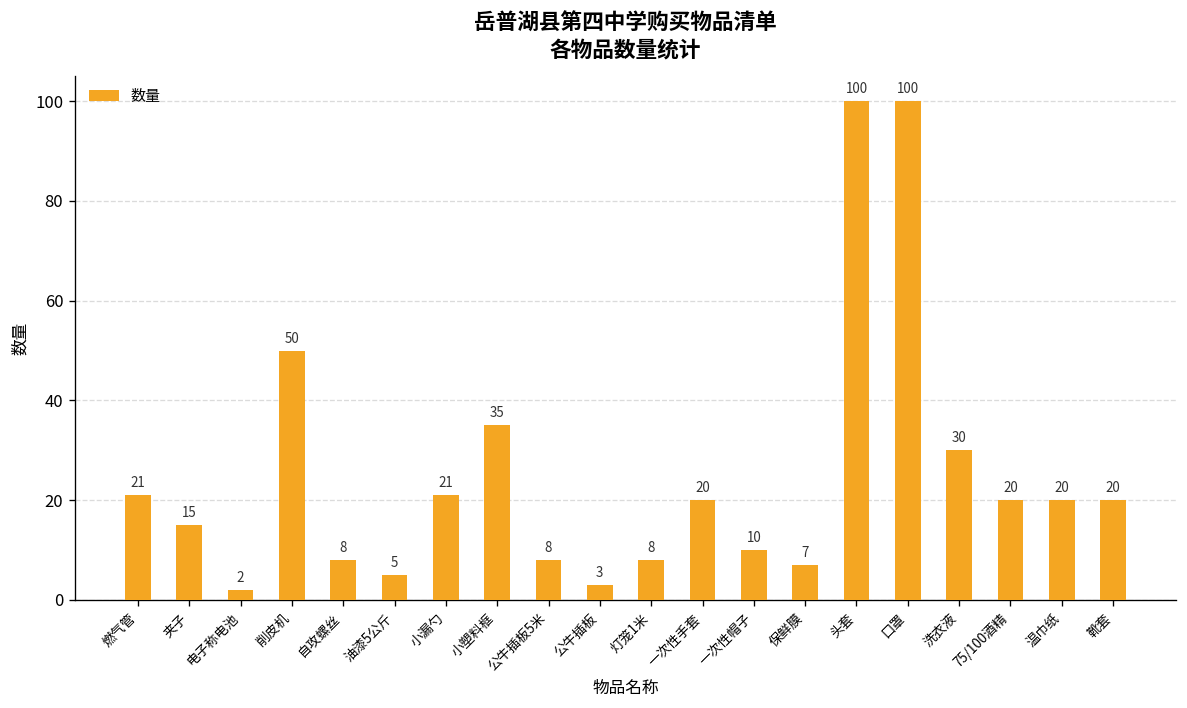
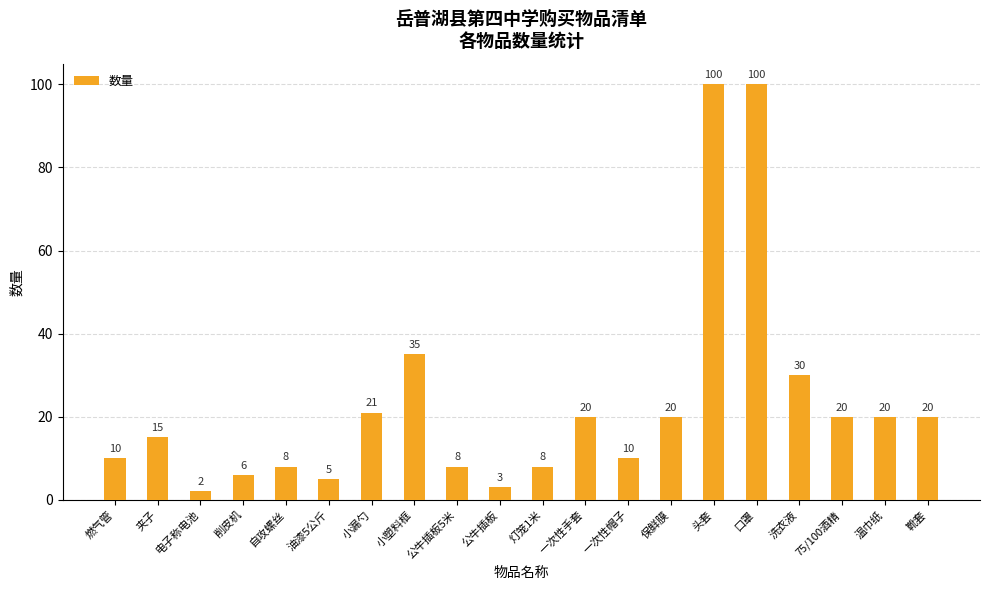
  {
-   "燃气管": 21,
+   "燃气管": 10,
    "夹子": 15,
    "电子称电池": 2,
-   "削皮机": 50,
+   "削皮机": 6,
    "自攻螺丝": 8,
    "油漆5公斤": 5,
    "小漏勺": 21,
    "小塑料框": 35,
    "公牛插板5米": 8,
    "公牛插板": 3,
    "灯笼1米": 8,
    "一次性手套": 20,
    "一次性帽子": 10,
-   "保鲜膜": 7,
+   "保鲜膜": 20,
    "头套": 100,
    "口罩": 100,
    "洗衣液": 30,
    "75/100酒精": 20,
    "温巾纸": 20,
    "靴套": 20
  }
